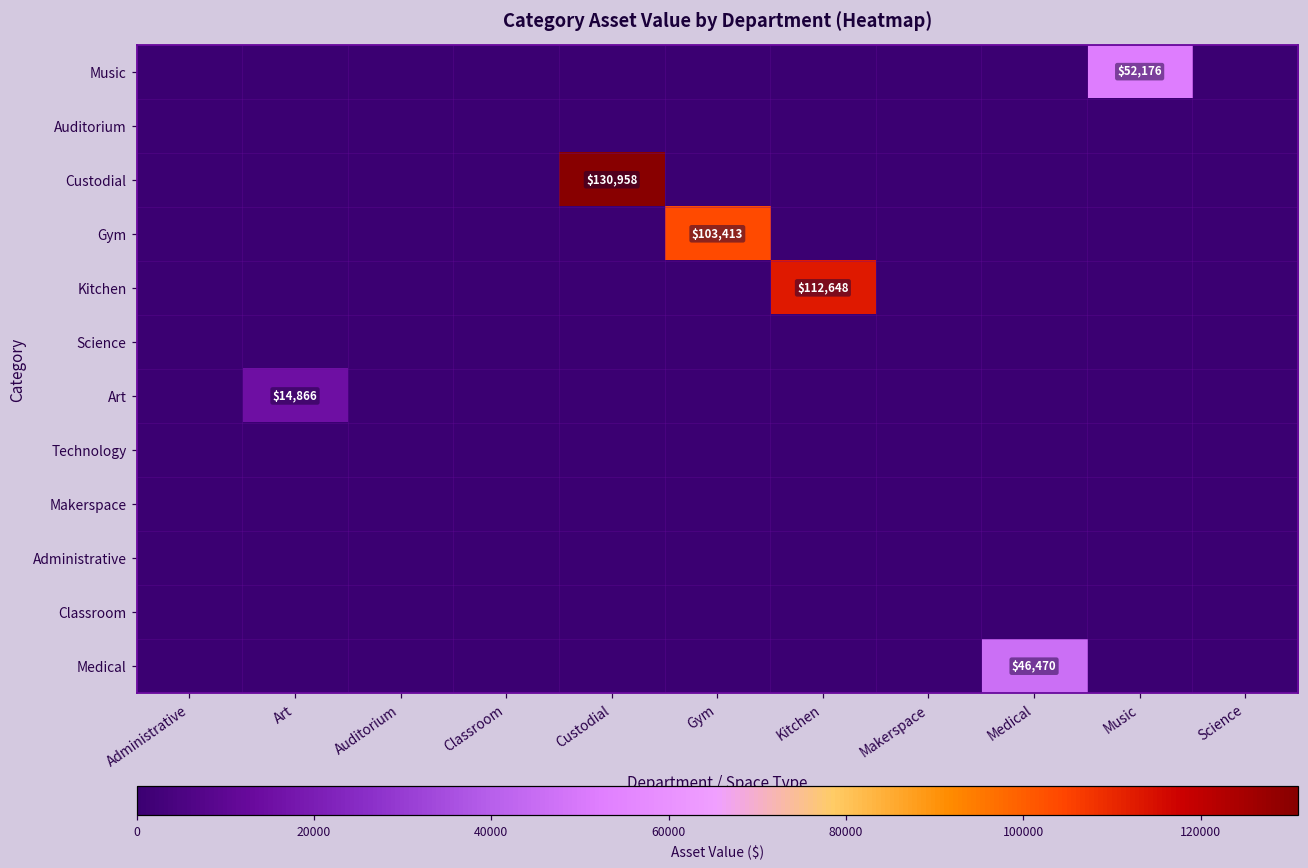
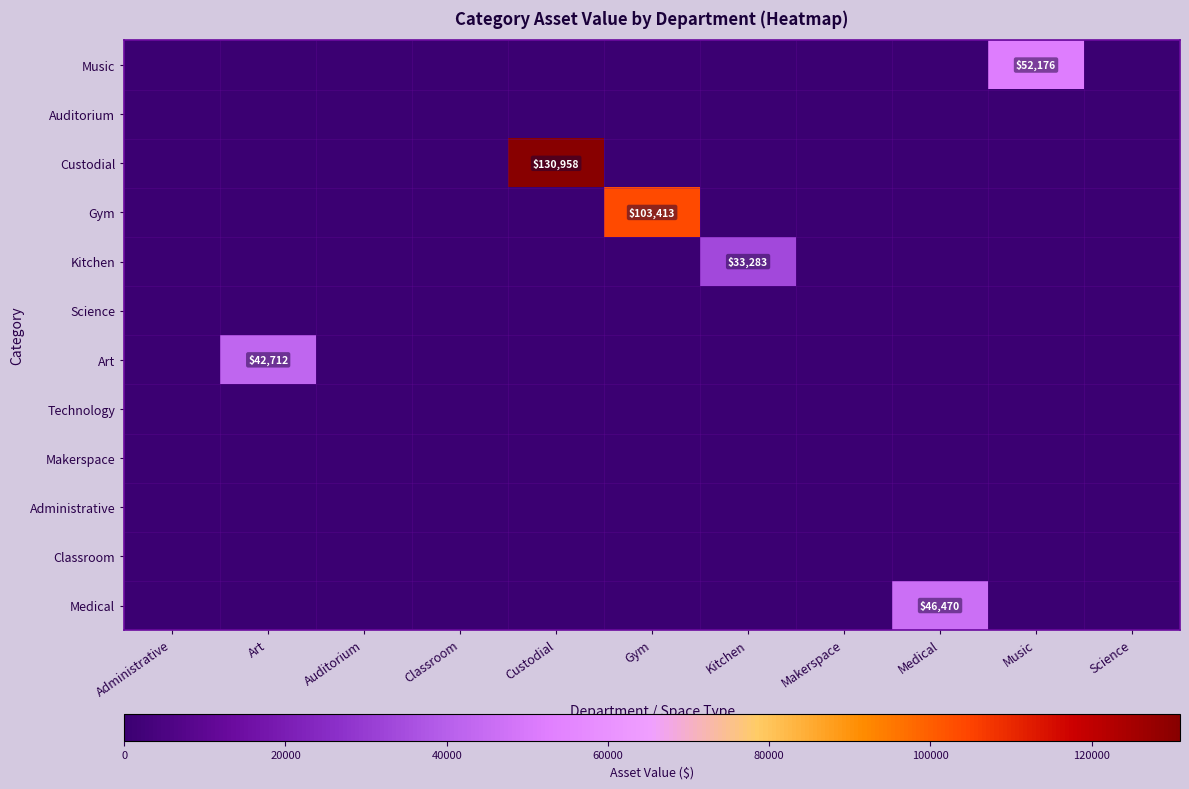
  {
    "Kitchen": {
-     "Kitchen": "$112,648"
+     "Kitchen": "$33,283"
    },
    "Art": {
-     "Art": "$14,866"
+     "Art": "$42,712"
    }
  }
